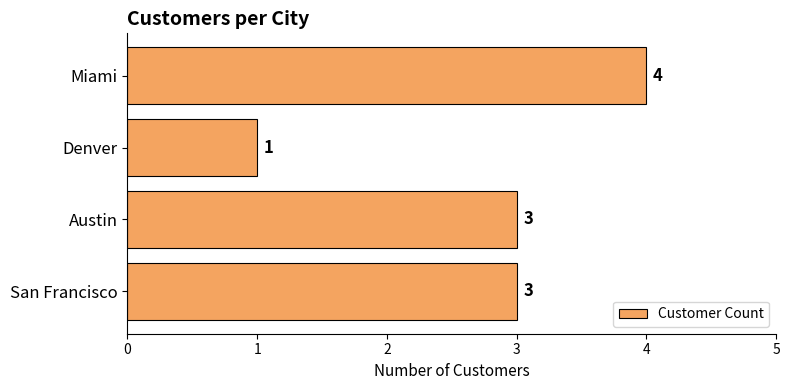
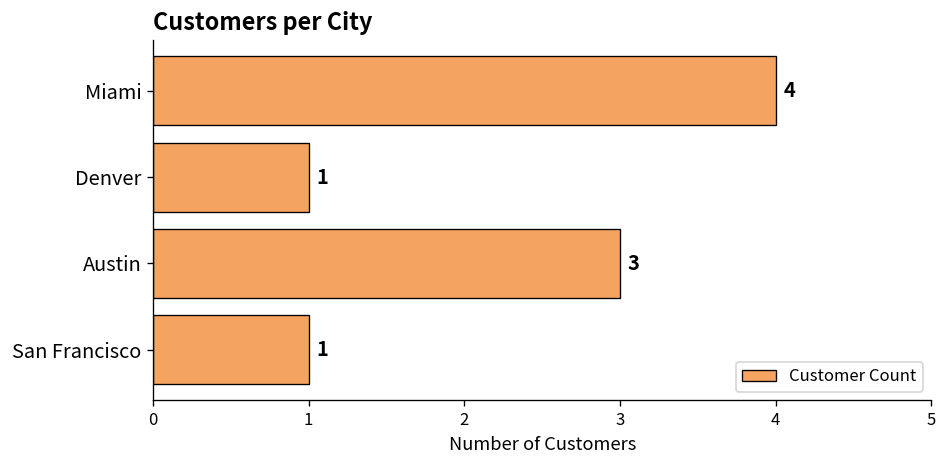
  {
    "Miami": 4,
    "Denver": 1,
    "Austin": 3,
-   "San Francisco": 3
+   "San Francisco": 1
  }
